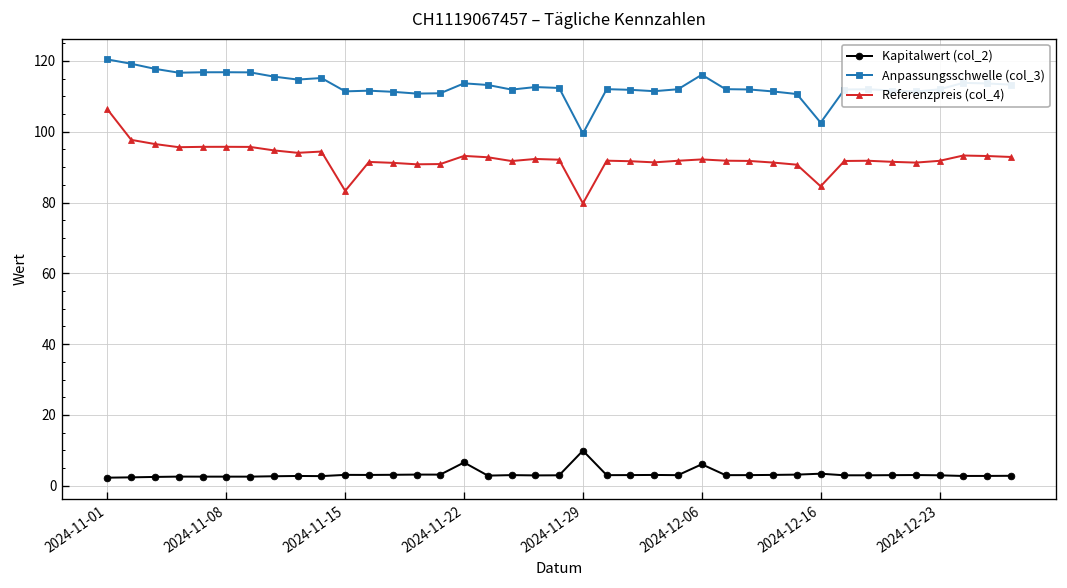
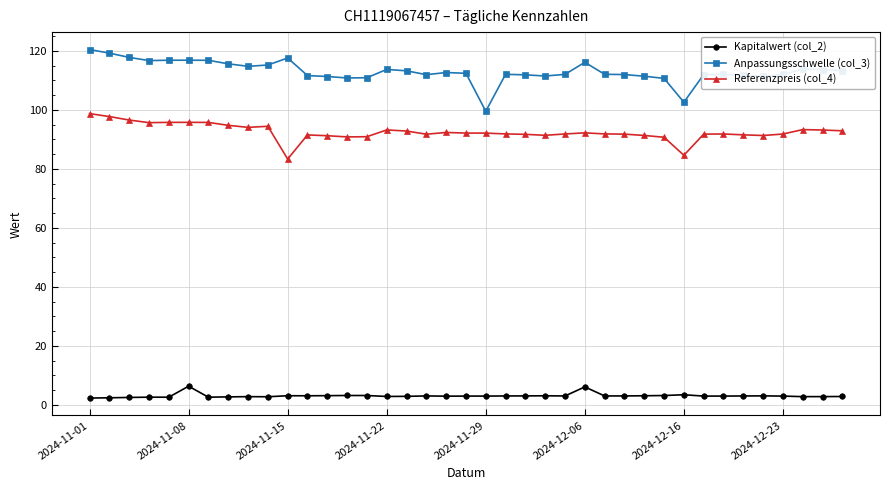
  {
    "Kapitalwert (col_2)": {
      "2024-11-01": 2,
-     "2024-11-08": 3,
+     "2024-11-08": 6,
      "2024-11-15": 3,
-     "2024-11-22": 7,
-     "2024-11-29": 10,
+     "2024-11-22": 3,
+     "2024-11-29": 3,
      "2024-12-06": 6,
      "2024-12-16": 3,
      "2024-12-23": 3
    },
    "Anpassungsschwelle (col_3)": {
      "2024-11-01": 120,
      "2024-11-08": 117,
-     "2024-11-15": 111,
+     "2024-11-15": 118,
      "2024-11-22": 114,
      "2024-11-29": 100,
      "2024-12-06": 116,
      "2024-12-16": 103
    },
    "Referenzpreis (col_4)": {
-     "2024-11-01": 106,
+     "2024-11-01": 99,
      "2024-11-08": 96,
      "2024-11-15": 83,
      "2024-11-22": 93,
-     "2024-11-29": 80,
+     "2024-11-29": 92,
      "2024-12-06": 92,
      "2024-12-16": 85,
      "2024-12-23": 92
    }
  }
